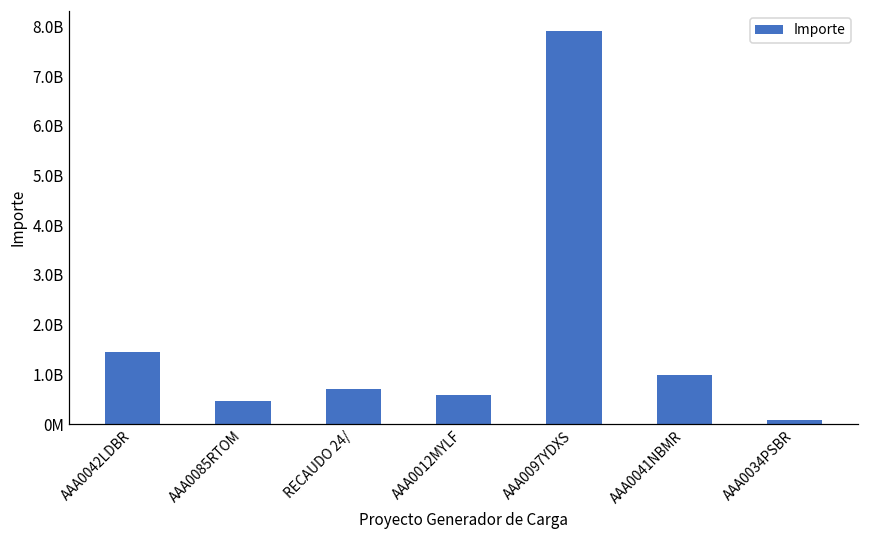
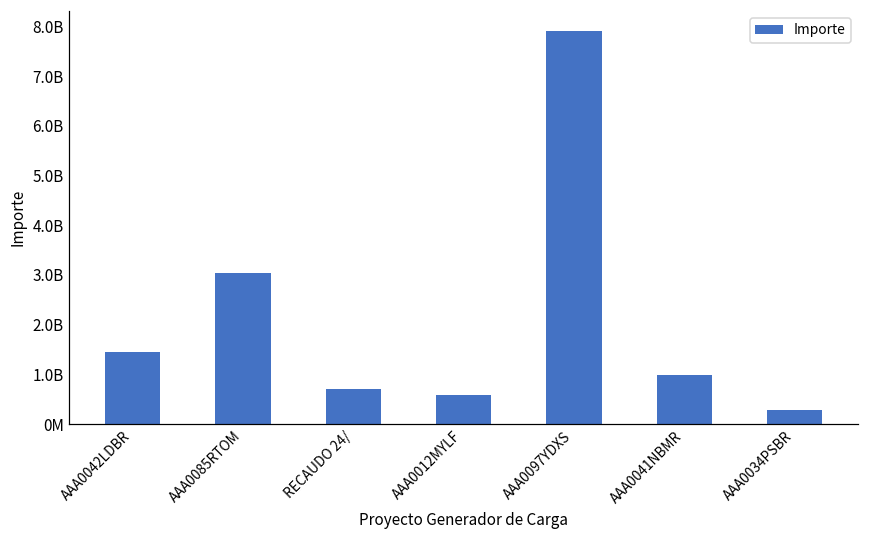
  {
    "AAA0042LDBR": 1500000000,
-   "AAA0085RTOM": 500000000,
+   "AAA0085RTOM": 3000000000,
    "RECAUDO 24/": 700000000,
    "AAA0012MYLF": 600000000,
    "AAA0097YDXS": 7900000000,
    "AAA0041NBMR": 1000000000,
-   "AAA0034PSBR": 100000000
+   "AAA0034PSBR": 300000000
  }
